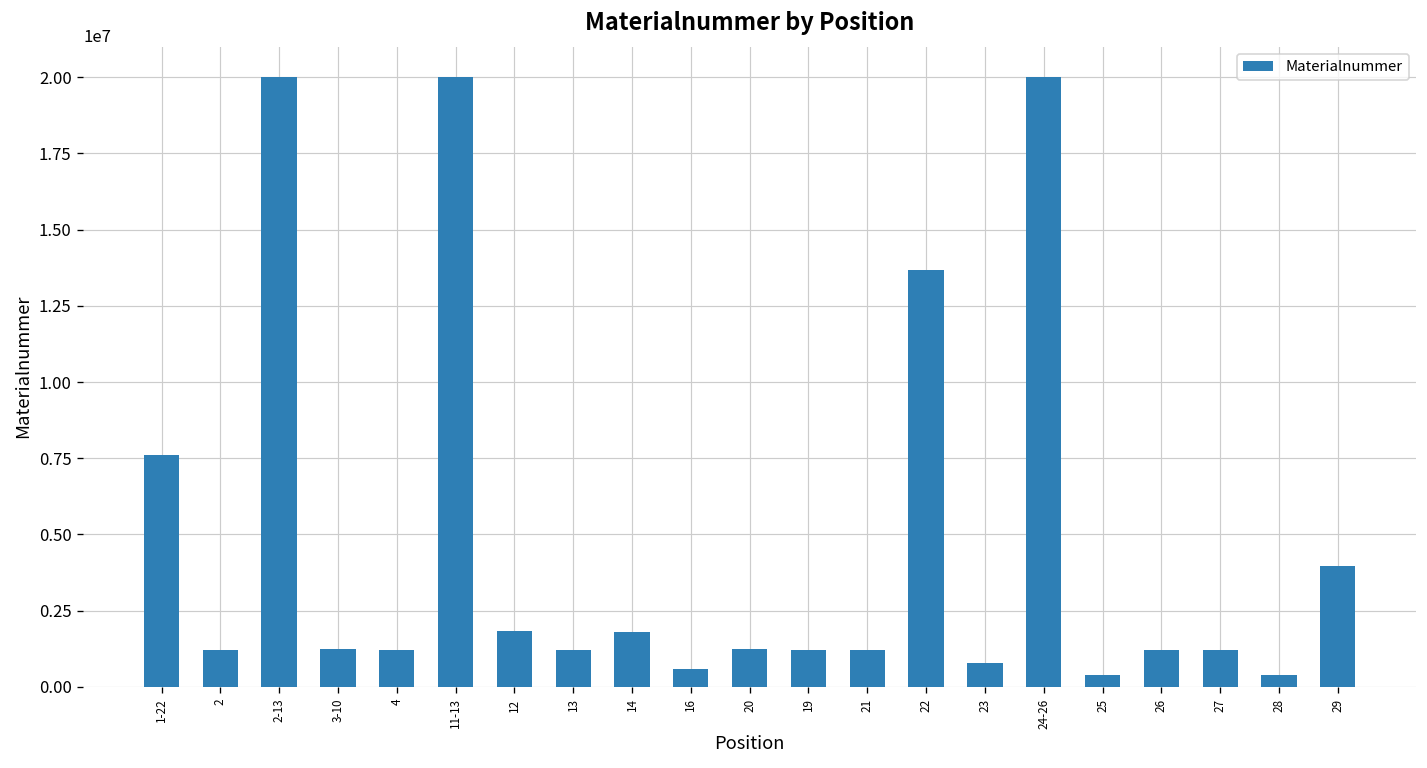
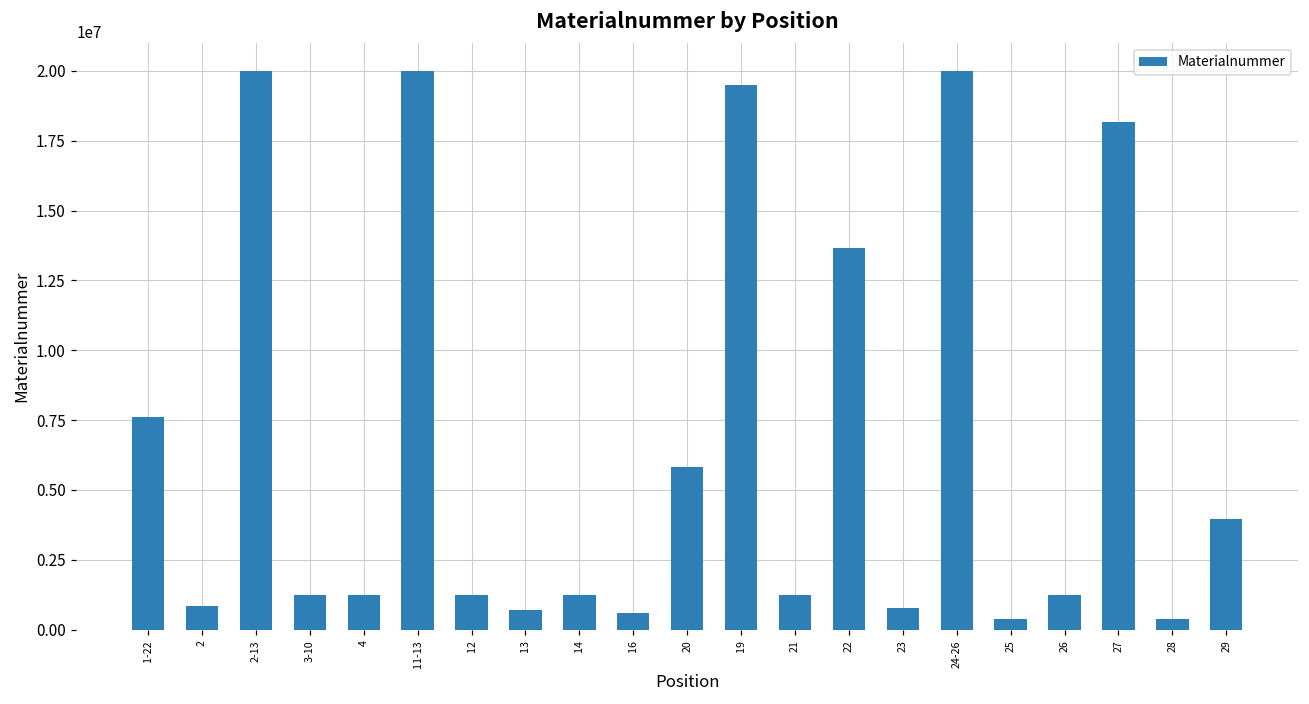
  {
    "1-22": 7600000,
-   "2": 1200000,
+   "2": 800000,
    "2-13": 20000000,
    "3-10": 1200000,
    "4": 1200000,
    "11-13": 20000000,
-   "12": 1800000,
-   "13": 1200000,
-   "14": 1800000,
+   "12": 1200000,
+   "13": 700000,
+   "14": 1200000,
    "16": 600000,
-   "20": 1200000,
-   "19": 1200000,
+   "20": 5800000,
+   "19": 19500000,
    "21": 1200000,
    "22": 13700000,
    "23": 800000,
    "24-26": 20000000,
    "25": 400000,
    "26": 1200000,
-   "27": 1200000,
+   "27": 18200000,
    "28": 400000,
    "29": 4000000
  }
